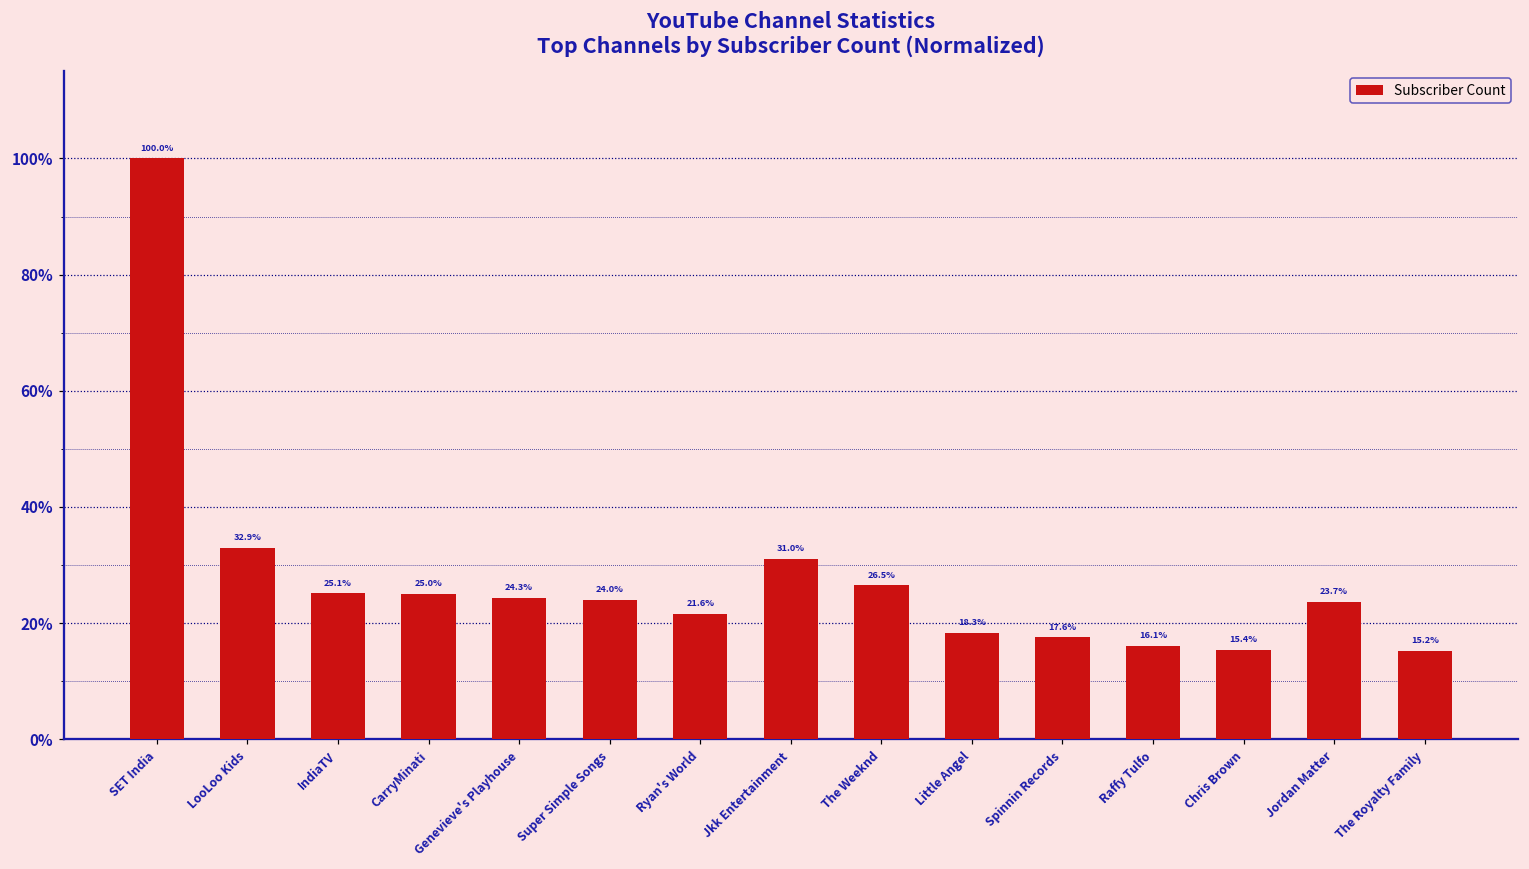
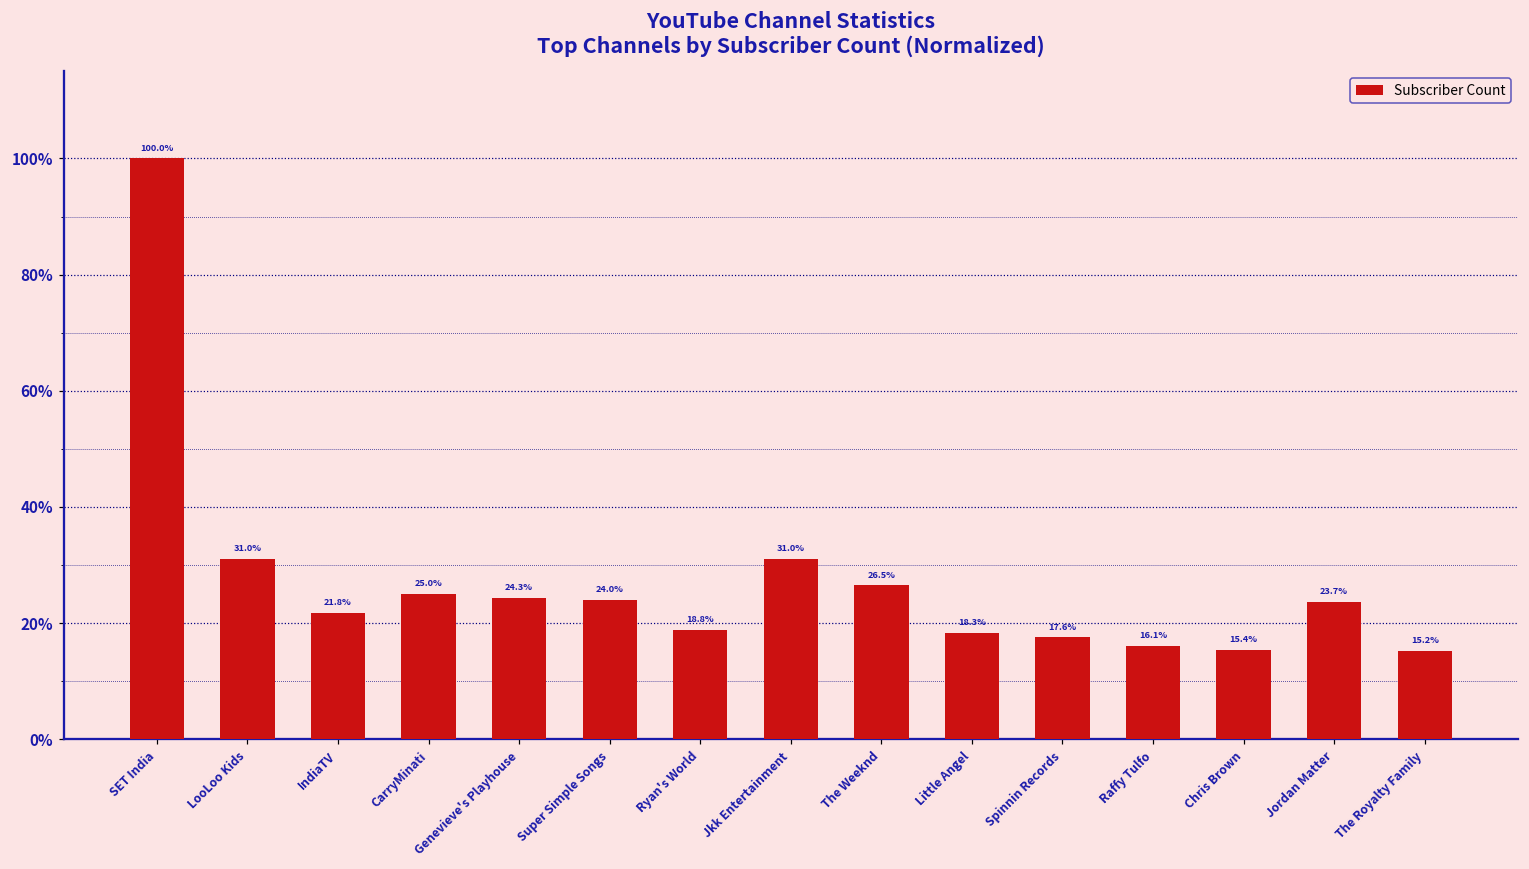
  {
    "SET India": "100.0%",
-   "LooLoo Kids": "32.9%",
-   "IndiaTV": "25.1%",
+   "LooLoo Kids": "31.0%",
+   "IndiaTV": "21.8%",
    "CarryMinati": "25.0%",
    "Genevieve's Playhouse": "24.3%",
    "Super Simple Songs": "24.0%",
-   "Ryan's World": "21.6%",
+   "Ryan's World": "18.8%",
    "Jkk Entertainment": "31.0%",
    "The Weeknd": "26.5%",
    "Little Angel": "18.3%",
    "Spinnin Records": "17.6%",
    "Raffy Tulfo": "16.1%",
    "Chris Brown": "15.4%",
    "Jordan Matter": "23.7%",
    "The Royalty Family": "15.2%"
  }
